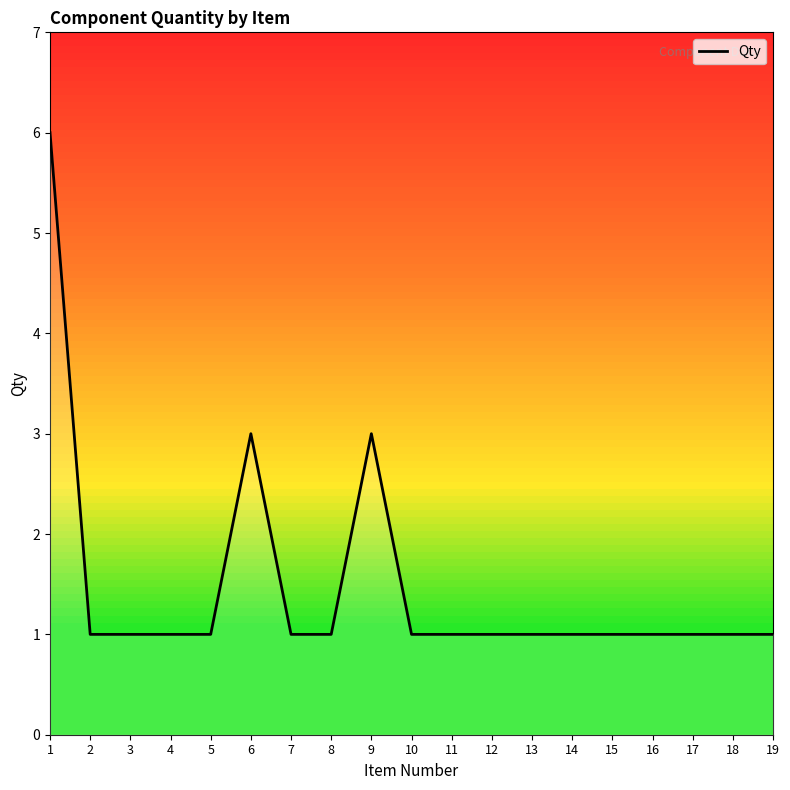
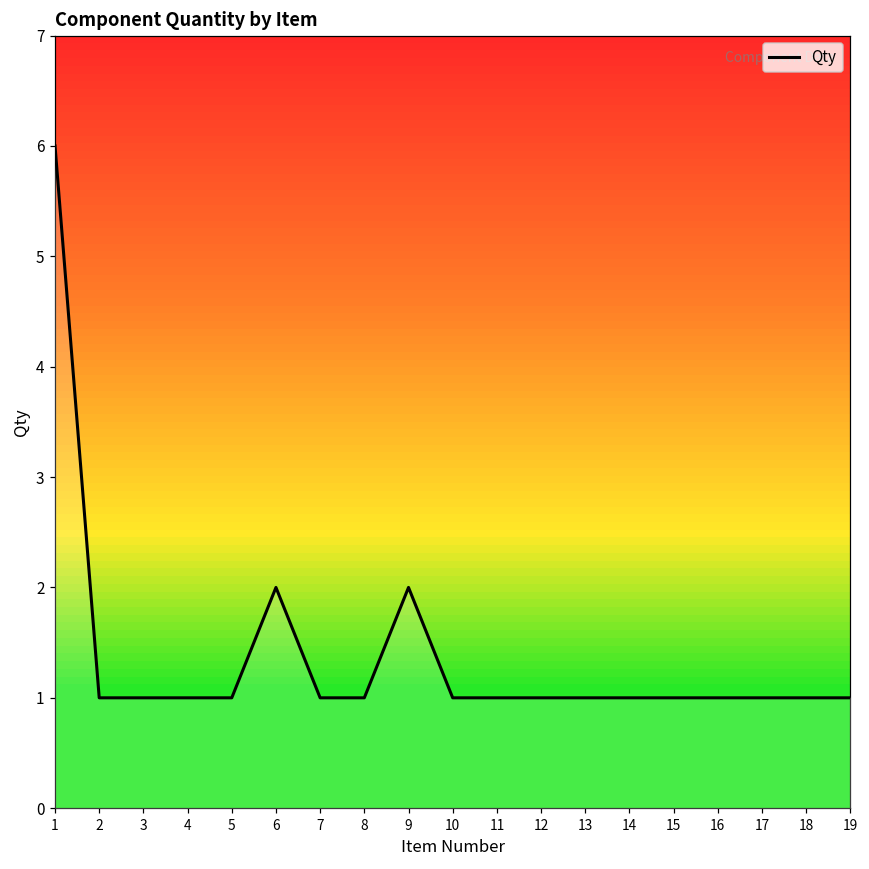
  {
    "1": 6,
    "2": 1,
    "3": 1,
    "4": 1,
    "5": 1,
-   "6": 3,
+   "6": 2,
    "7": 1,
    "8": 1,
-   "9": 3,
+   "9": 2,
    "10": 1,
    "11": 1,
    "12": 1,
    "13": 1,
    "14": 1,
    "15": 1,
    "16": 1,
    "17": 1,
    "18": 1,
    "19": 1
  }
